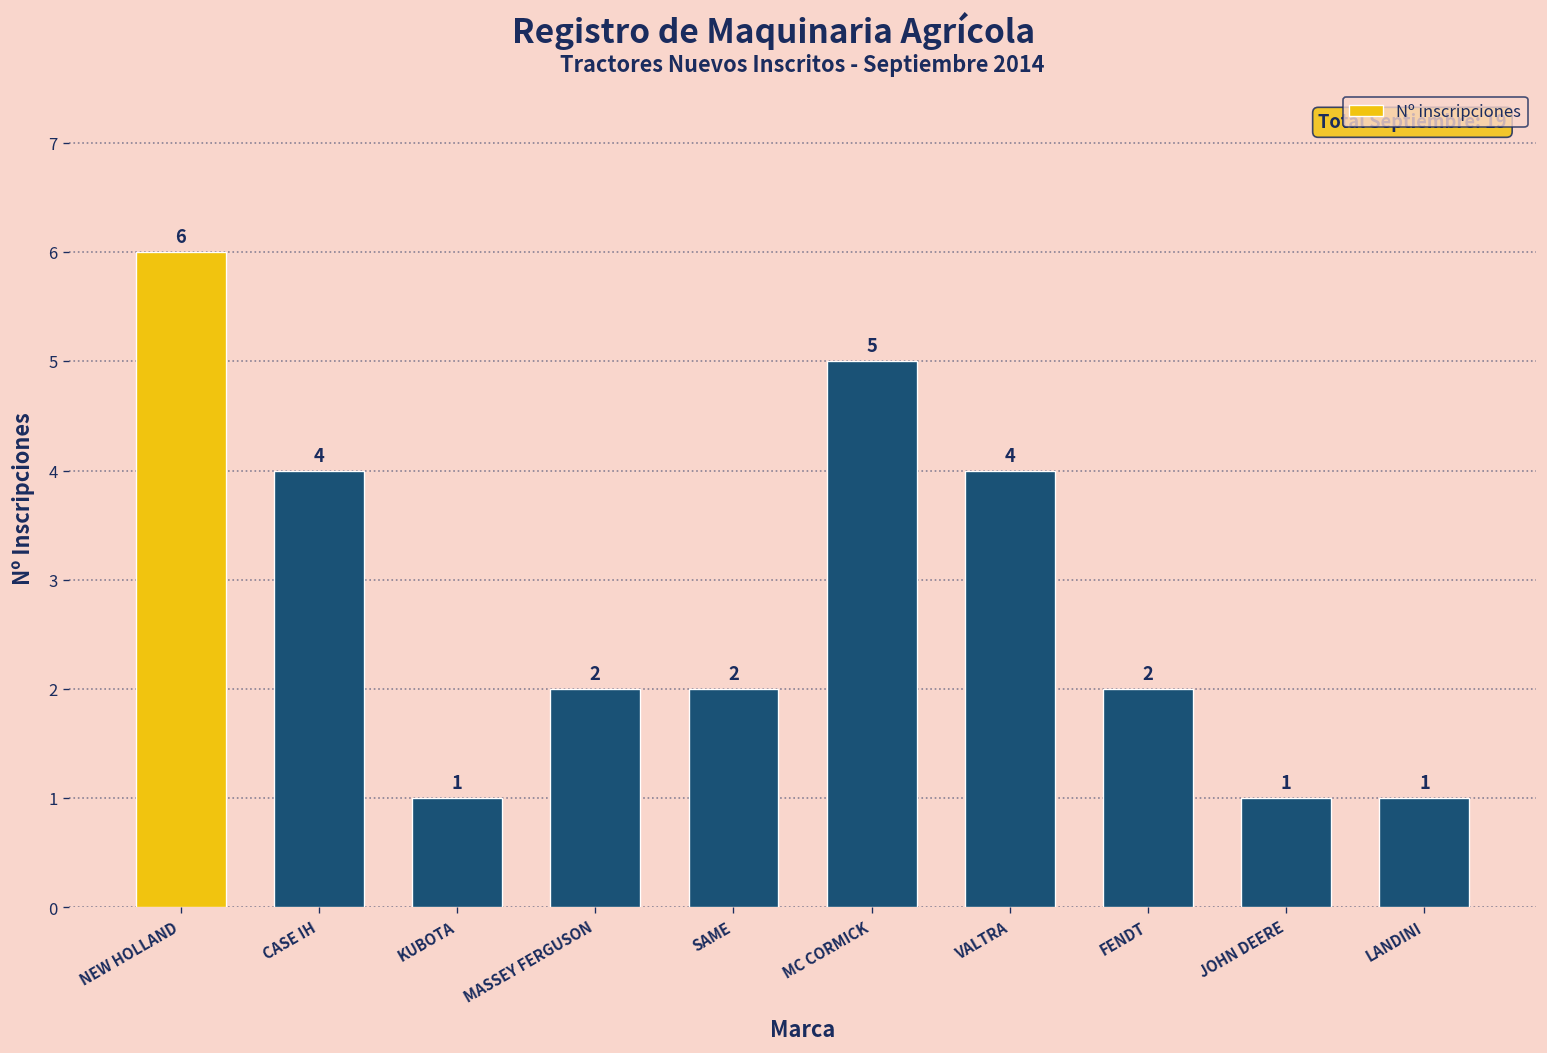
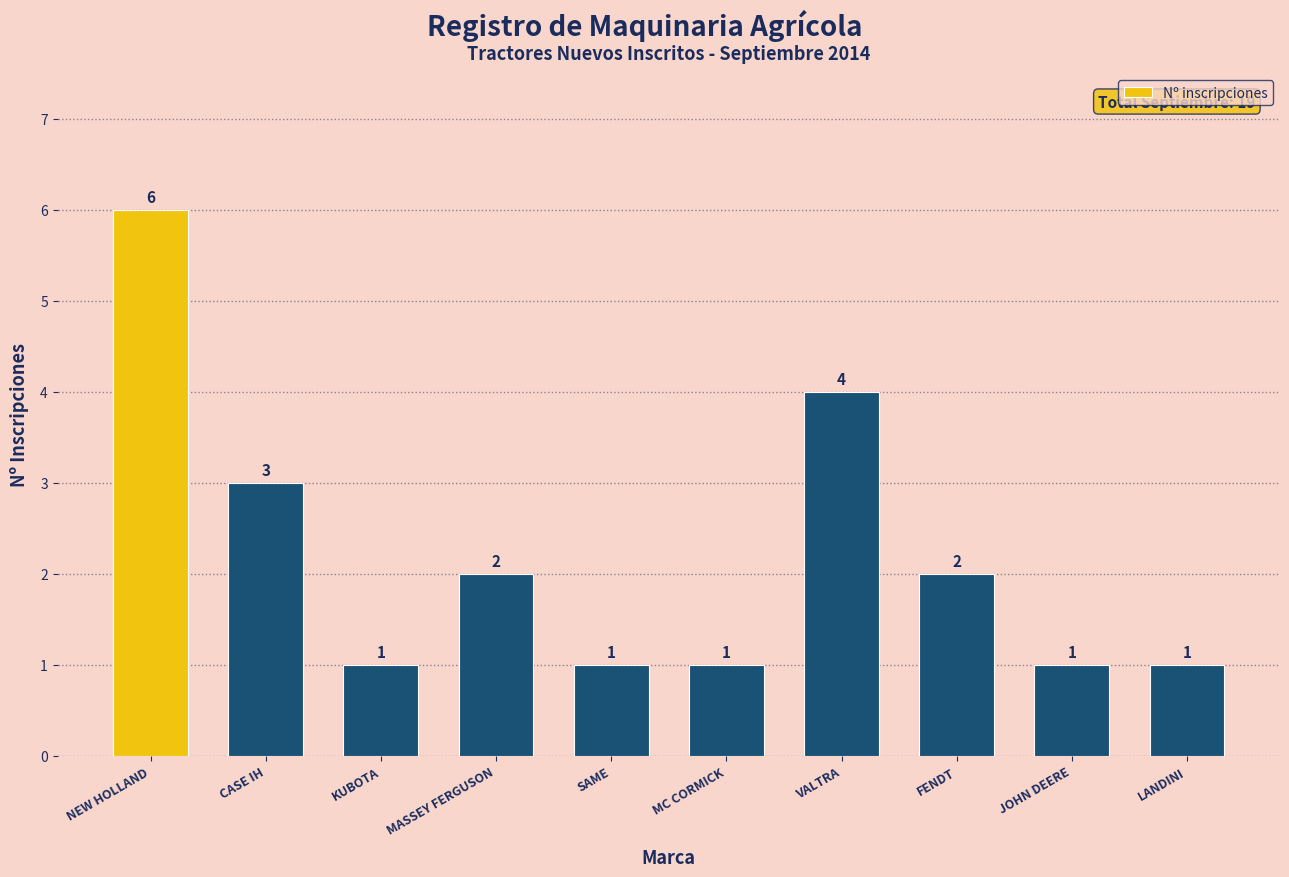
  {
    "NEW HOLLAND": 6,
-   "CASE IH": 4,
+   "CASE IH": 3,
    "KUBOTA": 1,
    "MASSEY FERGUSON": 2,
-   "SAME": 2,
-   "MC CORMICK": 5,
+   "SAME": 1,
+   "MC CORMICK": 1,
    "VALTRA": 4,
    "FENDT": 2,
    "JOHN DEERE": 1,
    "LANDINI": 1
  }
